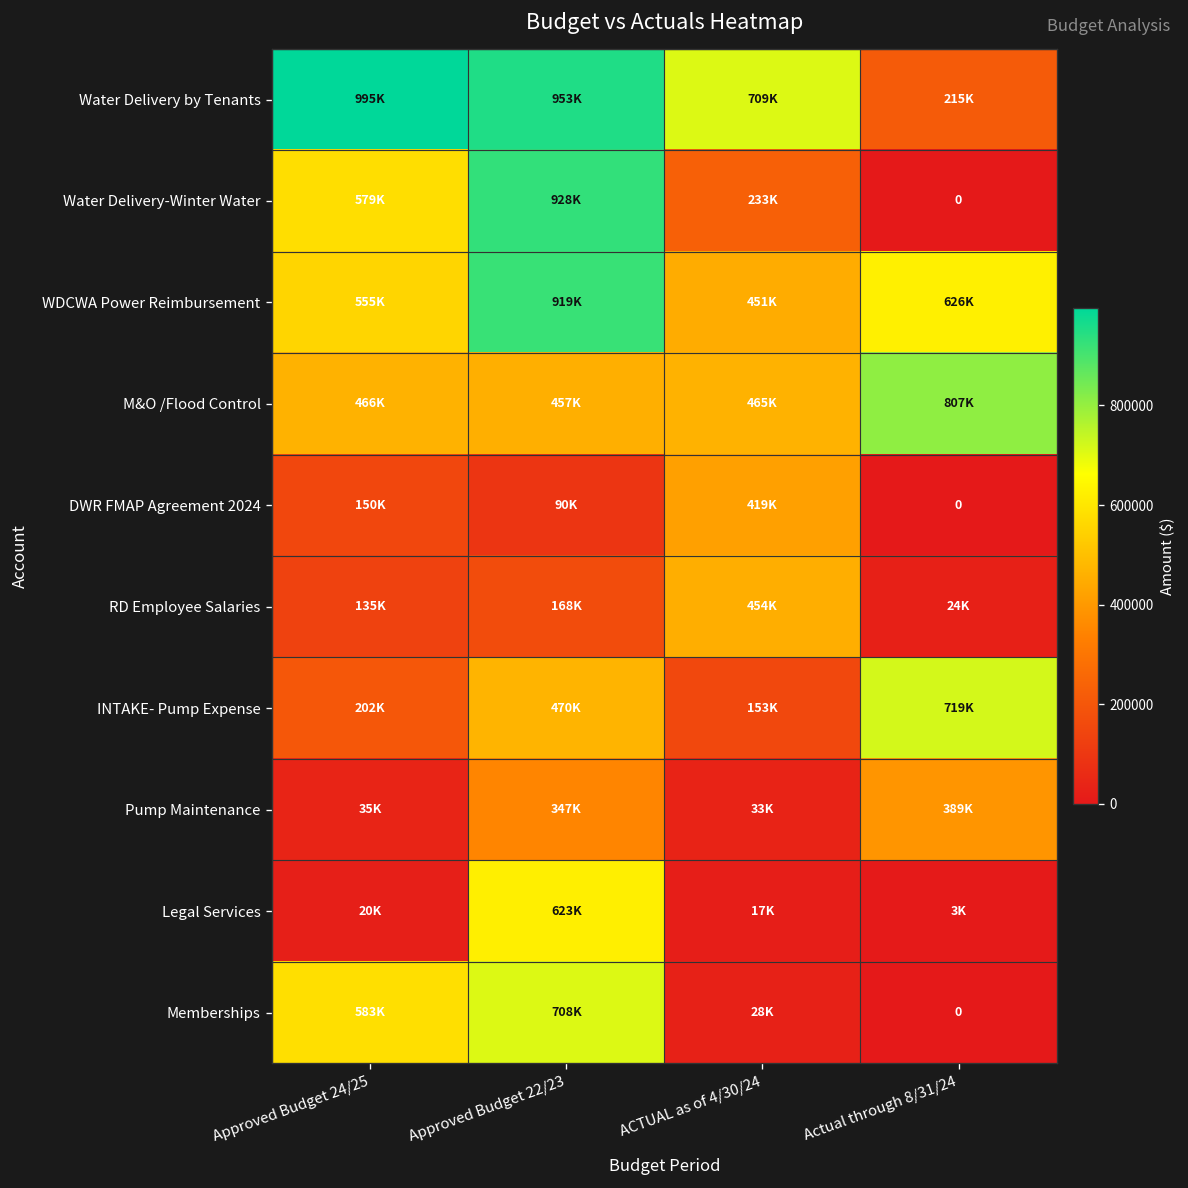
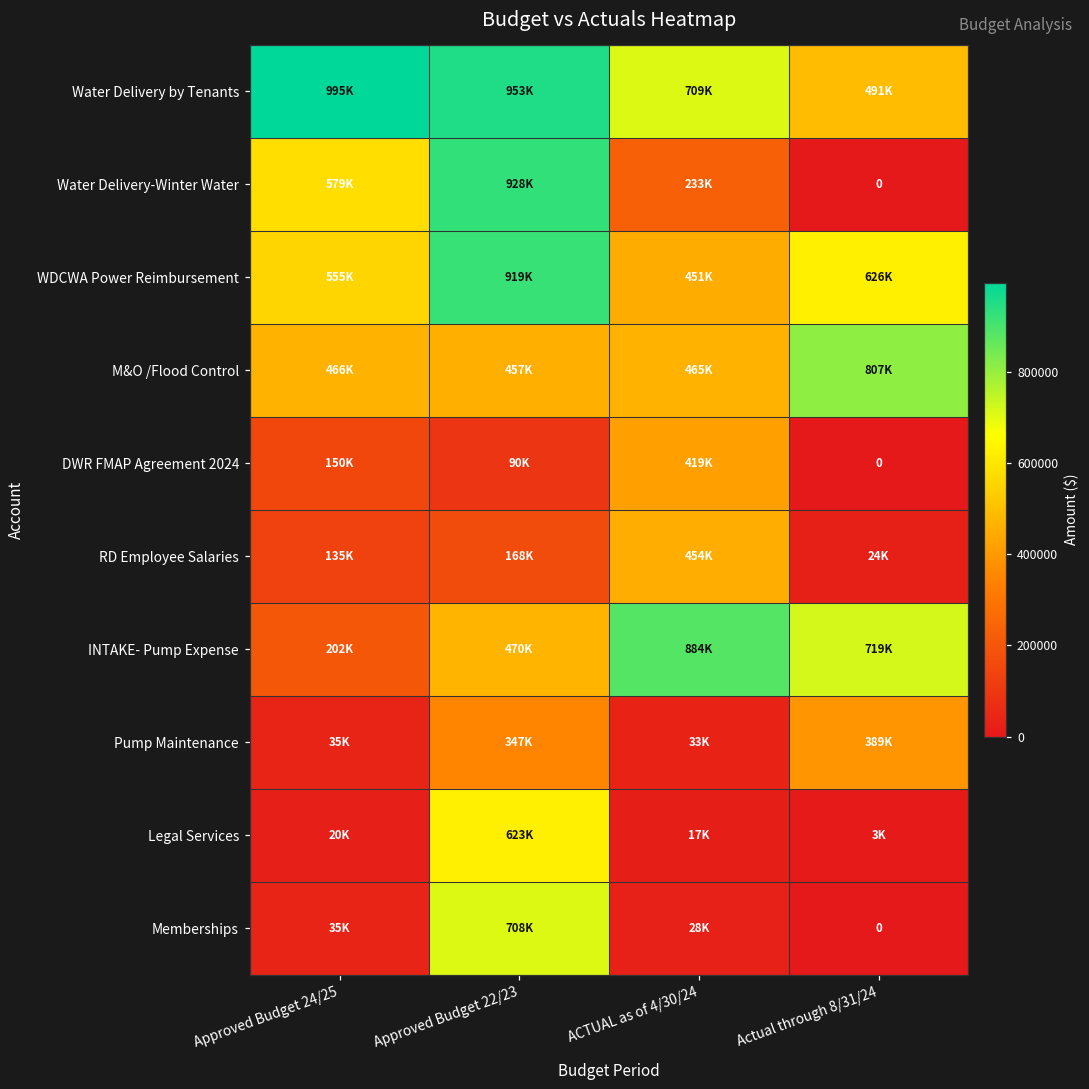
  {
    "Water Delivery by Tenants": {
      "Approved Budget 24/25": "995K",
      "Approved Budget 22/23": "953K",
      "ACTUAL as of 4/30/24": "709K",
-     "Actual through 8/31/24": "215K"
+     "Actual through 8/31/24": "491K"
    },
    "Water Delivery-Winter Water": {
      "Approved Budget 24/25": "579K",
      "Approved Budget 22/23": "928K",
      "ACTUAL as of 4/30/24": "233K",
      "Actual through 8/31/24": "0"
    },
    "WDCWA Power Reimbursement": {
      "Approved Budget 24/25": "555K",
      "Approved Budget 22/23": "919K",
      "ACTUAL as of 4/30/24": "451K",
      "Actual through 8/31/24": "626K"
    },
    "M&O /Flood Control": {
      "Approved Budget 24/25": "466K",
      "Approved Budget 22/23": "457K",
      "ACTUAL as of 4/30/24": "465K",
      "Actual through 8/31/24": "807K"
    },
    "DWR FMAP Agreement 2024": {
      "Approved Budget 24/25": "150K",
      "Approved Budget 22/23": "90K",
      "ACTUAL as of 4/30/24": "419K",
      "Actual through 8/31/24": "0"
    },
    "RD Employee Salaries": {
      "Approved Budget 24/25": "135K",
      "Approved Budget 22/23": "168K",
      "ACTUAL as of 4/30/24": "454K",
      "Actual through 8/31/24": "24K"
    },
    "INTAKE- Pump Expense": {
      "Approved Budget 24/25": "202K",
      "Approved Budget 22/23": "470K",
-     "ACTUAL as of 4/30/24": "153K",
+     "ACTUAL as of 4/30/24": "884K",
      "Actual through 8/31/24": "719K"
    },
    "Pump Maintenance": {
      "Approved Budget 24/25": "35K",
      "Approved Budget 22/23": "347K",
      "ACTUAL as of 4/30/24": "33K",
      "Actual through 8/31/24": "389K"
    },
    "Legal Services": {
      "Approved Budget 24/25": "20K",
      "Approved Budget 22/23": "623K",
      "ACTUAL as of 4/30/24": "17K",
      "Actual through 8/31/24": "3K"
    },
    "Memberships": {
-     "Approved Budget 24/25": "583K",
+     "Approved Budget 24/25": "35K",
      "Approved Budget 22/23": "708K",
      "ACTUAL as of 4/30/24": "28K",
      "Actual through 8/31/24": "0"
    }
  }
